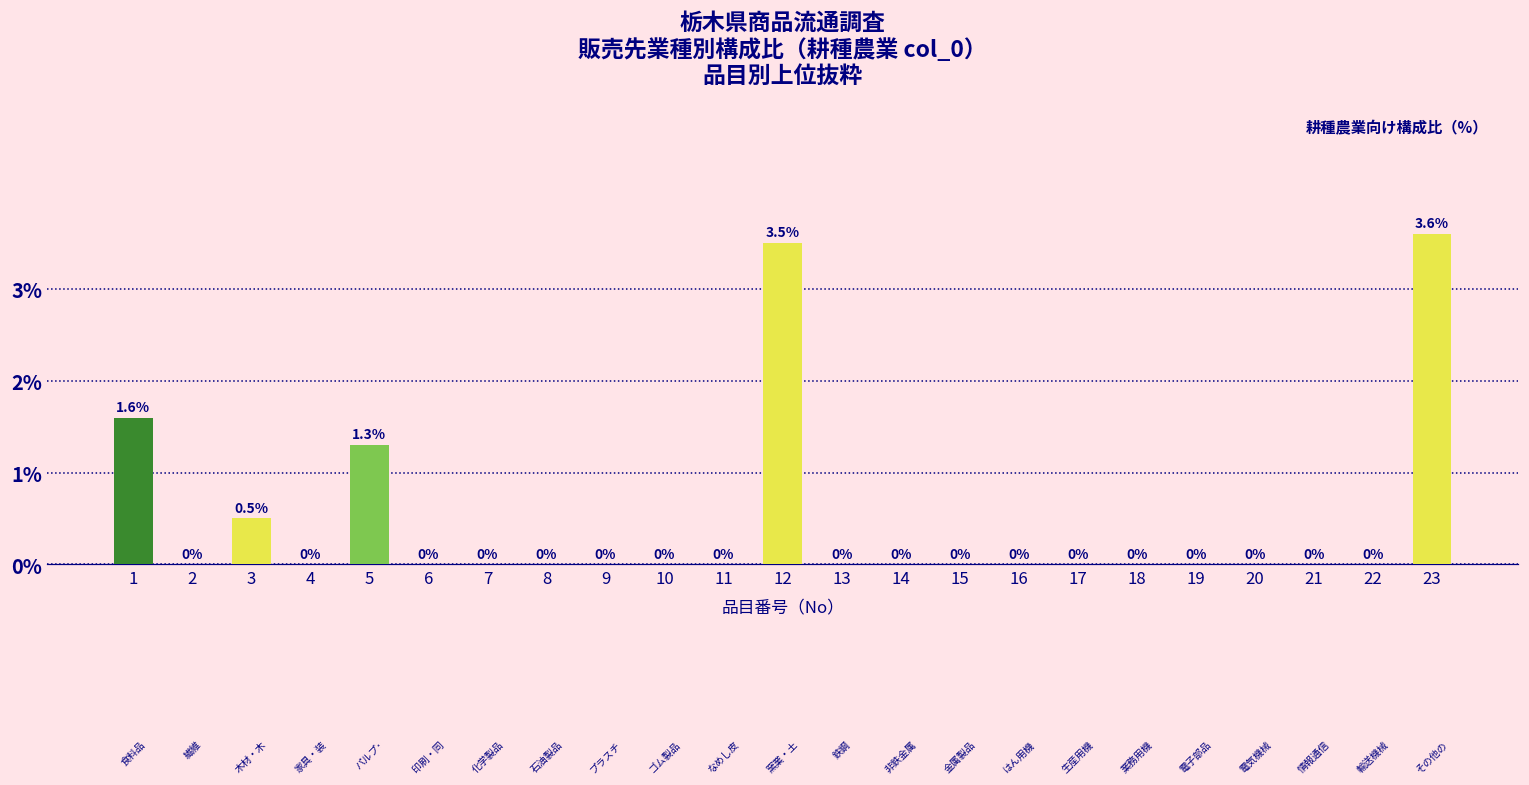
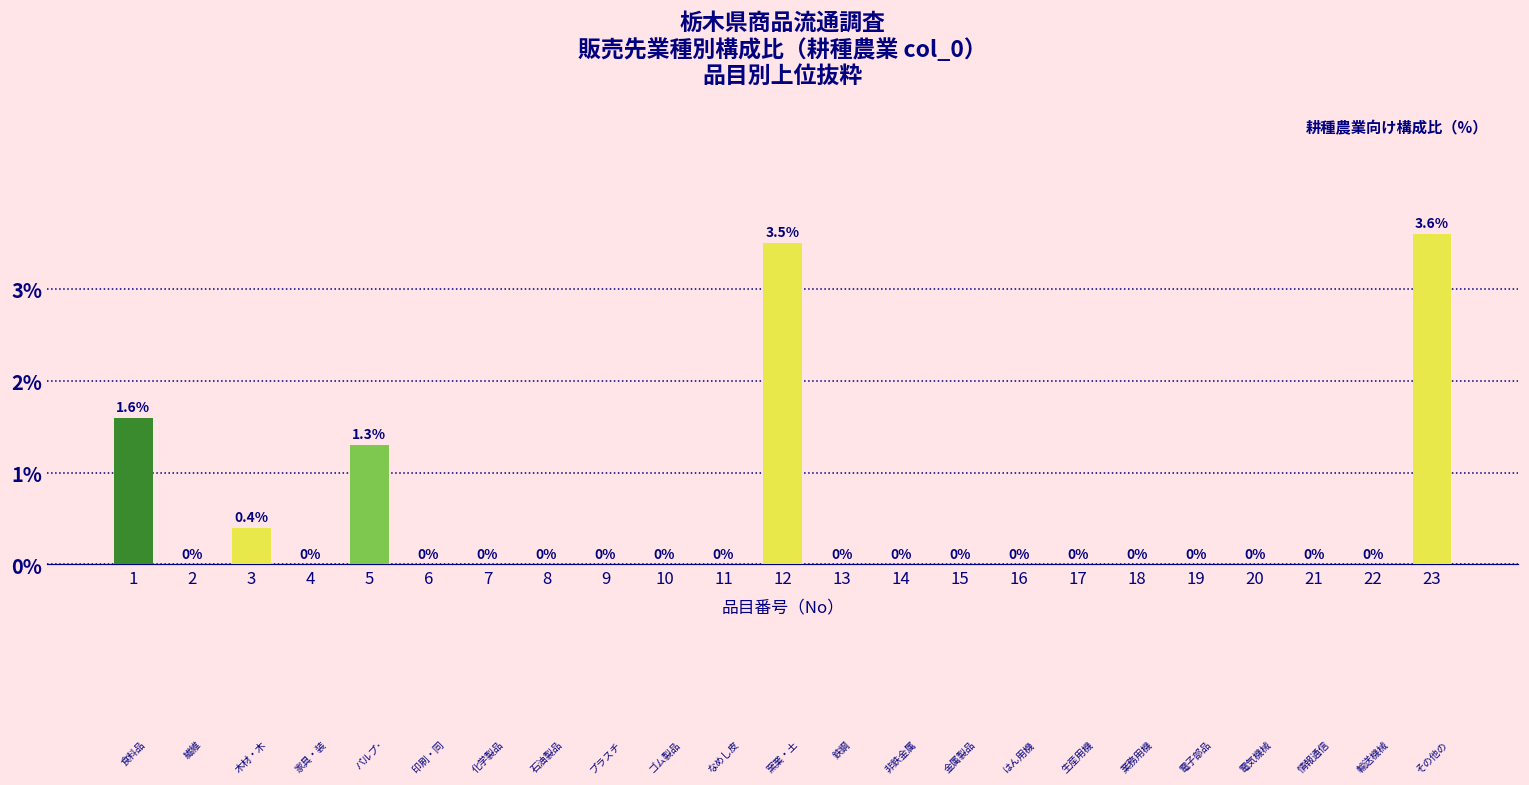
  {
    "1": "1.6%",
    "2": "0%",
-   "3": "0.5%",
+   "3": "0.4%",
    "4": "0%",
    "5": "1.3%",
    "6": "0%",
    "7": "0%",
    "8": "0%",
    "9": "0%",
    "10": "0%",
    "11": "0%",
    "12": "3.5%",
    "13": "0%",
    "14": "0%",
    "15": "0%",
    "16": "0%",
    "17": "0%",
    "18": "0%",
    "19": "0%",
    "20": "0%",
    "21": "0%",
    "22": "0%",
    "23": "3.6%"
  }
